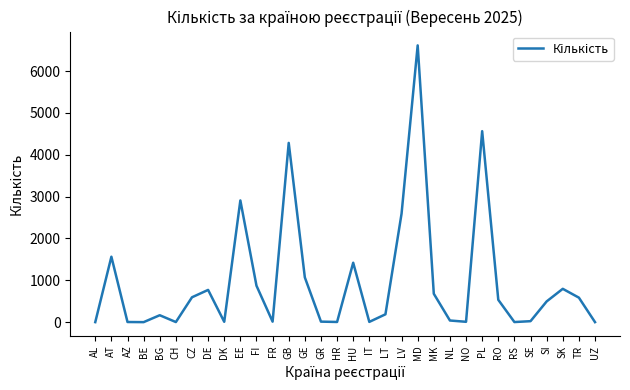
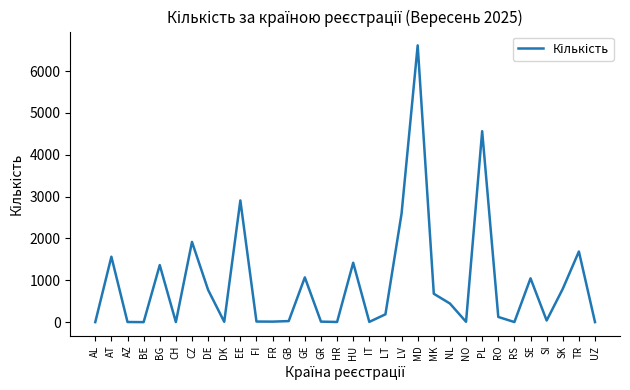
  {
    "AL": 0,
    "AT": 1600,
    "AZ": 0,
    "BE": 0,
-   "BG": 200,
+   "BG": 1400,
    "CH": 0,
-   "CZ": 600,
+   "CZ": 1900,
    "DE": 800,
    "DK": 0,
    "EE": 2900,
-   "FI": 900,
+   "FI": 0,
    "FR": 0,
-   "GB": 4300,
+   "GB": 0,
    "GE": 1100,
    "GR": 0,
    "HR": 0,
    "HU": 1400,
    "IT": 0,
    "LT": 200,
    "LV": 2600,
    "MD": 6600,
    "MK": 700,
-   "NL": 0,
+   "NL": 400,
    "NO": 0,
    "PL": 4600,
-   "RO": 500,
+   "RO": 100,
    "RS": 0,
-   "SE": 0,
-   "SI": 500,
+   "SE": 1000,
+   "SI": 0,
    "SK": 800,
-   "TR": 600,
+   "TR": 1700,
    "UZ": 0
  }
